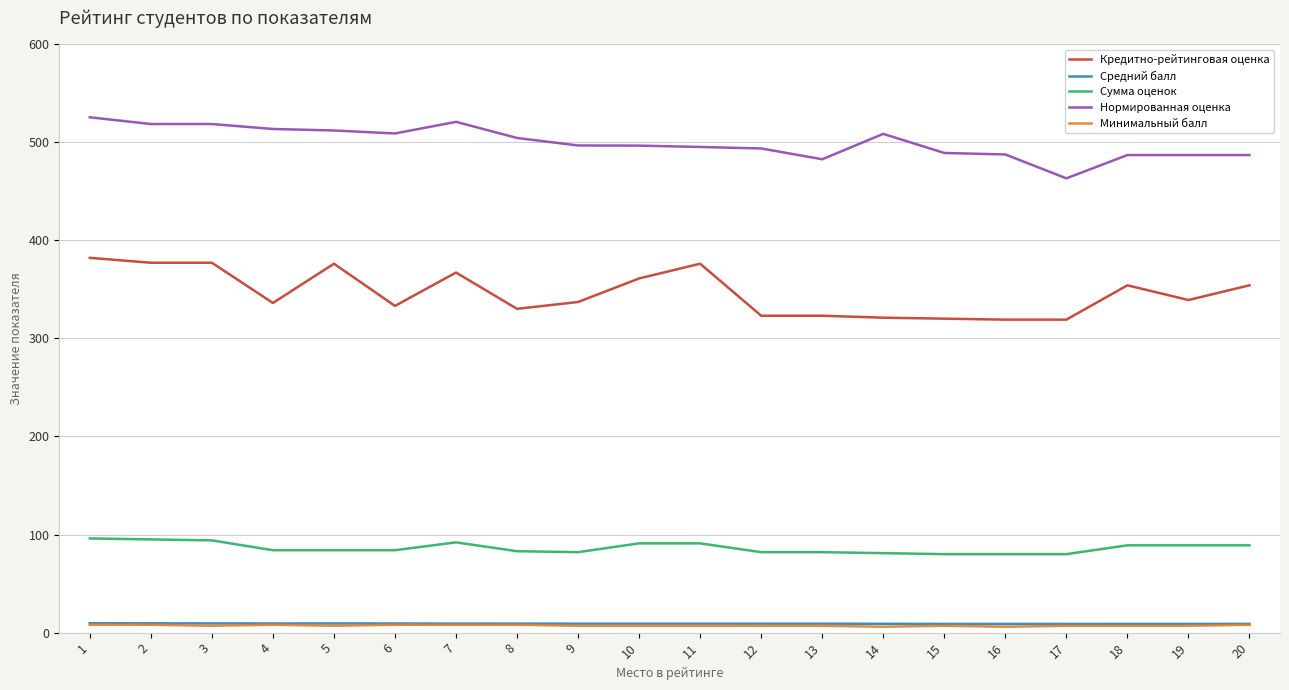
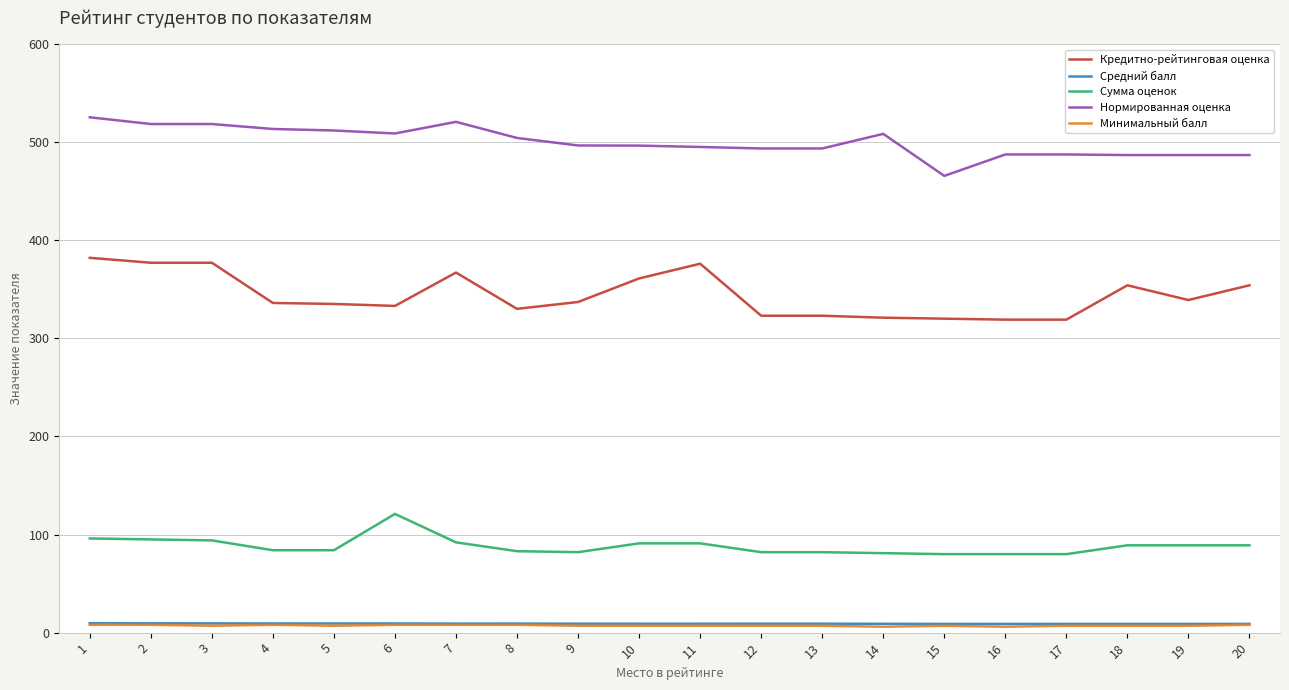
  {
    "Кредитно-рейтинговая оценка": {
      "1": 380,
      "2": 380,
      "3": 380,
      "4": 340,
-     "5": 380,
+     "5": 340,
      "6": 330,
      "7": 370,
      "8": 330,
      "9": 340,
      "10": 360,
      "11": 380,
      "12": 320,
      "13": 320,
      "14": 320,
      "15": 320,
      "16": 320,
      "17": 320,
      "18": 350,
      "19": 340,
      "20": 350
    },
    "Средний балл": {
      "14": 10,
      "16": 10
    },
    "Сумма оценок": {
      "1": 100,
      "2": 100,
      "3": 90,
      "4": 80,
      "5": 80,
-     "6": 80,
+     "6": 120,
      "7": 90,
      "8": 80,
      "9": 80,
      "10": 90,
      "11": 90,
      "12": 80,
      "13": 80,
      "14": 80,
      "15": 80,
      "16": 80,
      "17": 80,
      "18": 90,
      "19": 90,
      "20": 90
    },
    "Нормированная оценка": {
      "1": 530,
      "2": 520,
      "3": 520,
      "4": 510,
      "5": 510,
      "6": 510,
      "7": 520,
      "8": 500,
      "9": 500,
      "10": 500,
      "11": 500,
      "12": 490,
-     "13": 480,
+     "13": 490,
      "14": 510,
-     "15": 490,
+     "15": 470,
      "16": 490,
-     "17": 460,
+     "17": 490,
      "18": 490,
      "19": 490,
      "20": 490
    },
    "Минимальный балл": {
      "14": 10,
      "16": 10
    }
  }
